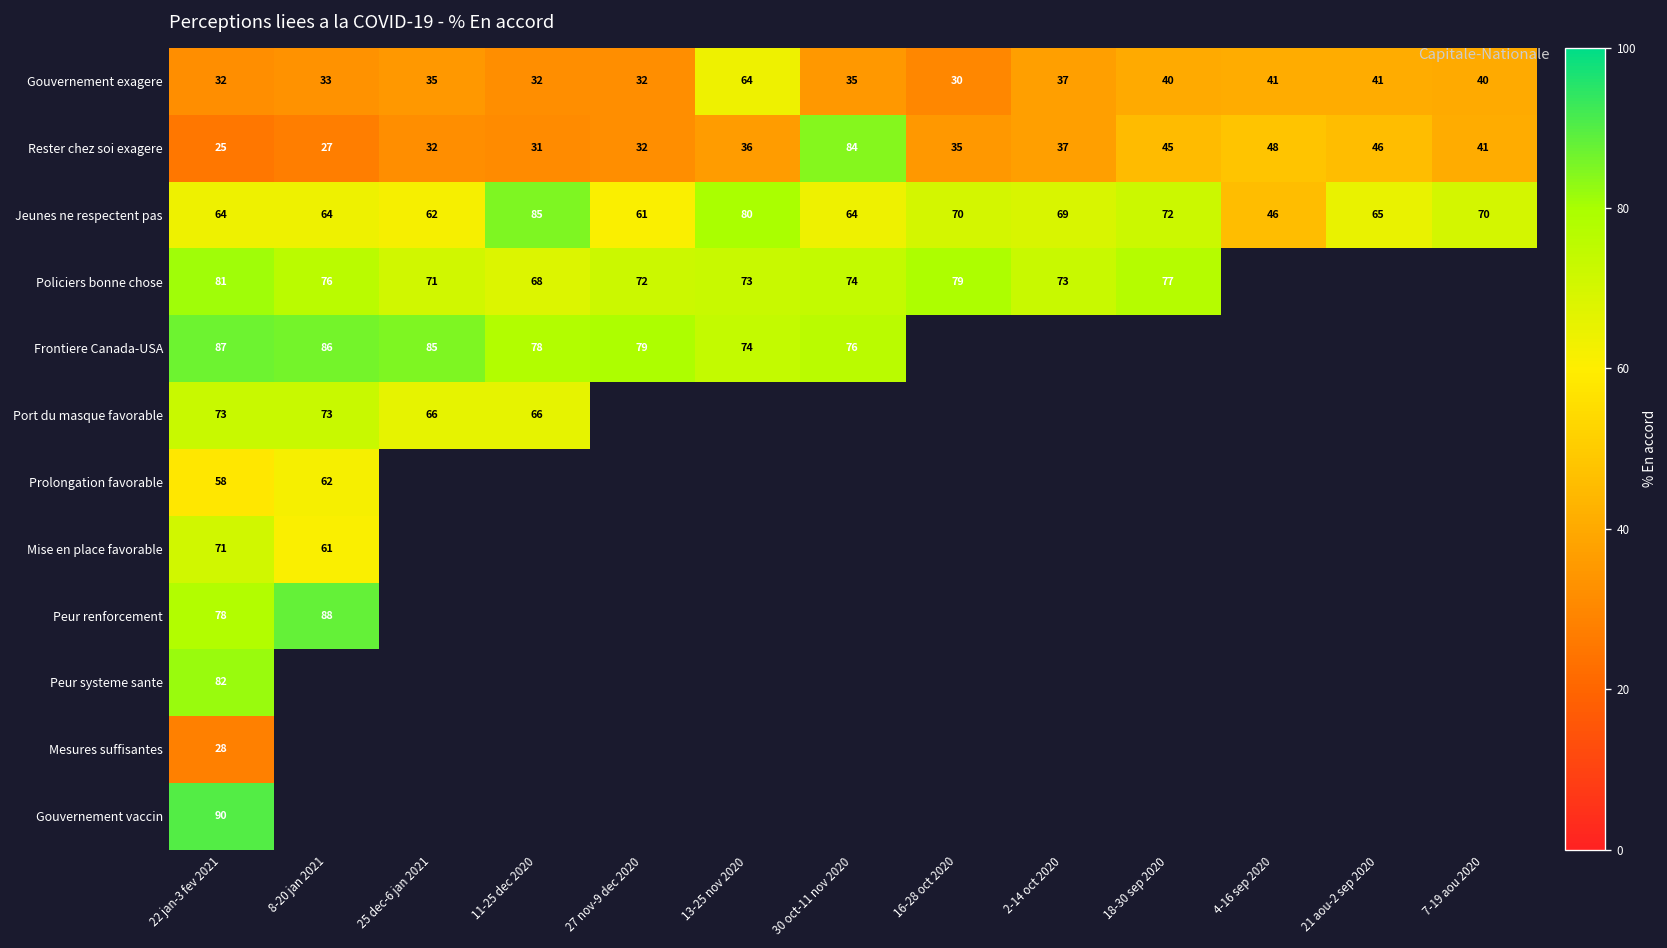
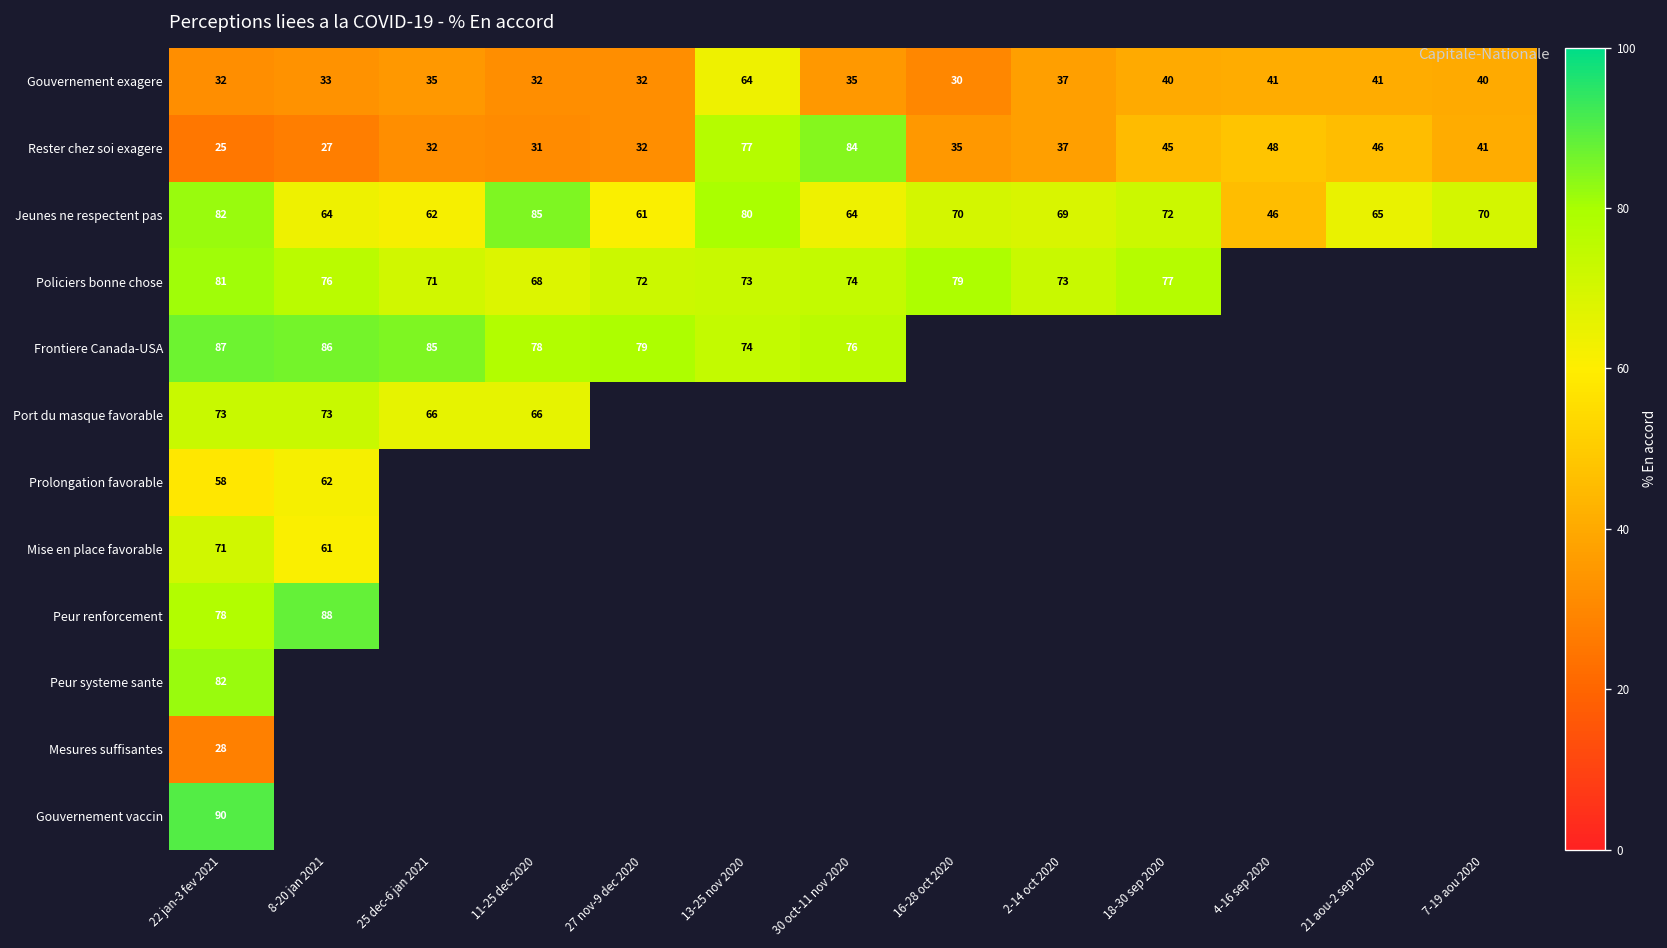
  {
    "Gouvernement exagere": {
      "22 jan-3 fev 2021": 32,
      "8-20 jan 2021": 33,
      "25 dec-6 jan 2021": 35,
      "11-25 dec 2020": 32,
      "27 nov-9 dec 2020": 32,
      "13-25 nov 2020": 64,
      "30 oct-11 nov 2020": 35,
      "16-28 oct 2020": 30,
      "2-14 oct 2020": 37,
      "18-30 sep 2020": 40,
      "4-16 sep 2020": 41,
      "21 aou-2 sep 2020": 41
    },
    "Rester chez soi exagere": {
      "22 jan-3 fev 2021": 25,
      "8-20 jan 2021": 27,
      "25 dec-6 jan 2021": 32,
      "11-25 dec 2020": 31,
      "27 nov-9 dec 2020": 32,
-     "13-25 nov 2020": 36,
+     "13-25 nov 2020": 77,
      "30 oct-11 nov 2020": 84,
      "16-28 oct 2020": 35,
      "2-14 oct 2020": 37,
      "18-30 sep 2020": 45,
      "4-16 sep 2020": 48,
      "21 aou-2 sep 2020": 46,
      "7-19 aou 2020": 41
    },
    "Jeunes ne respectent pas": {
-     "22 jan-3 fev 2021": 64,
+     "22 jan-3 fev 2021": 82,
      "8-20 jan 2021": 64,
      "25 dec-6 jan 2021": 62,
      "11-25 dec 2020": 85,
      "27 nov-9 dec 2020": 61,
      "13-25 nov 2020": 80,
      "30 oct-11 nov 2020": 64,
      "16-28 oct 2020": 70,
      "2-14 oct 2020": 69,
      "18-30 sep 2020": 72,
      "4-16 sep 2020": 46,
      "21 aou-2 sep 2020": 65,
      "7-19 aou 2020": 70
    },
    "Policiers bonne chose": {
      "22 jan-3 fev 2021": 81,
      "8-20 jan 2021": 76,
      "25 dec-6 jan 2021": 71,
      "11-25 dec 2020": 68,
      "27 nov-9 dec 2020": 72,
      "13-25 nov 2020": 73,
      "30 oct-11 nov 2020": 74,
      "16-28 oct 2020": 79,
      "2-14 oct 2020": 73,
      "18-30 sep 2020": 77
    },
    "Frontiere Canada-USA": {
      "22 jan-3 fev 2021": 87,
      "8-20 jan 2021": 86,
      "25 dec-6 jan 2021": 85,
      "11-25 dec 2020": 78,
      "27 nov-9 dec 2020": 79,
      "13-25 nov 2020": 74,
      "30 oct-11 nov 2020": 76
    },
    "Port du masque favorable": {
      "22 jan-3 fev 2021": 73,
      "8-20 jan 2021": 73,
      "25 dec-6 jan 2021": 66,
      "11-25 dec 2020": 66
    },
    "Prolongation favorable": {
      "22 jan-3 fev 2021": 58,
      "8-20 jan 2021": 62
    },
    "Mise en place favorable": {
      "22 jan-3 fev 2021": 71,
      "8-20 jan 2021": 61
    },
    "Peur renforcement": {
      "22 jan-3 fev 2021": 78,
      "8-20 jan 2021": 88
    },
    "Peur systeme sante": {
      "22 jan-3 fev 2021": 82
    },
    "Mesures suffisantes": {
      "22 jan-3 fev 2021": 28
    },
    "Gouvernement vaccin": {
      "22 jan-3 fev 2021": 90
    }
  }
